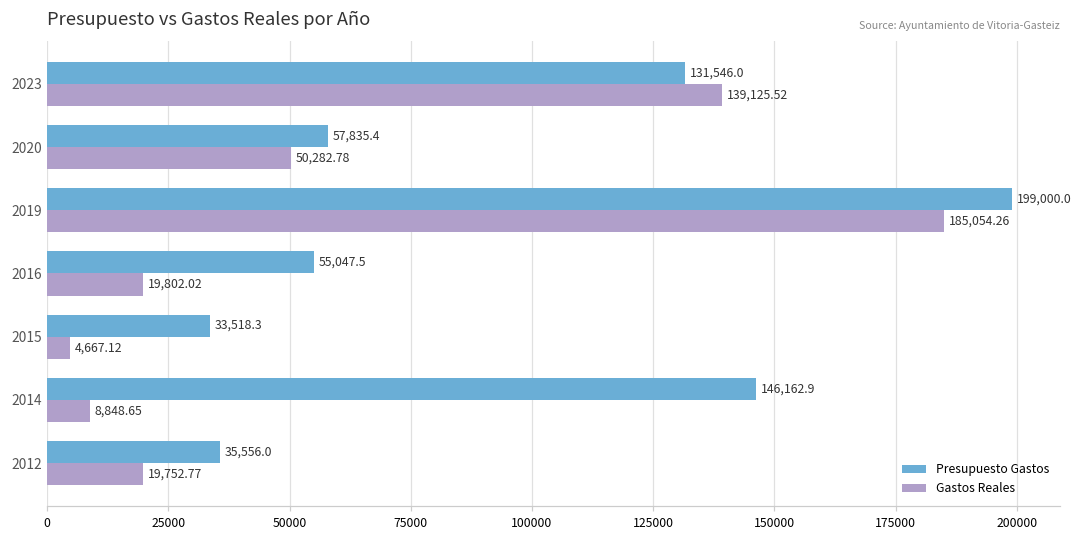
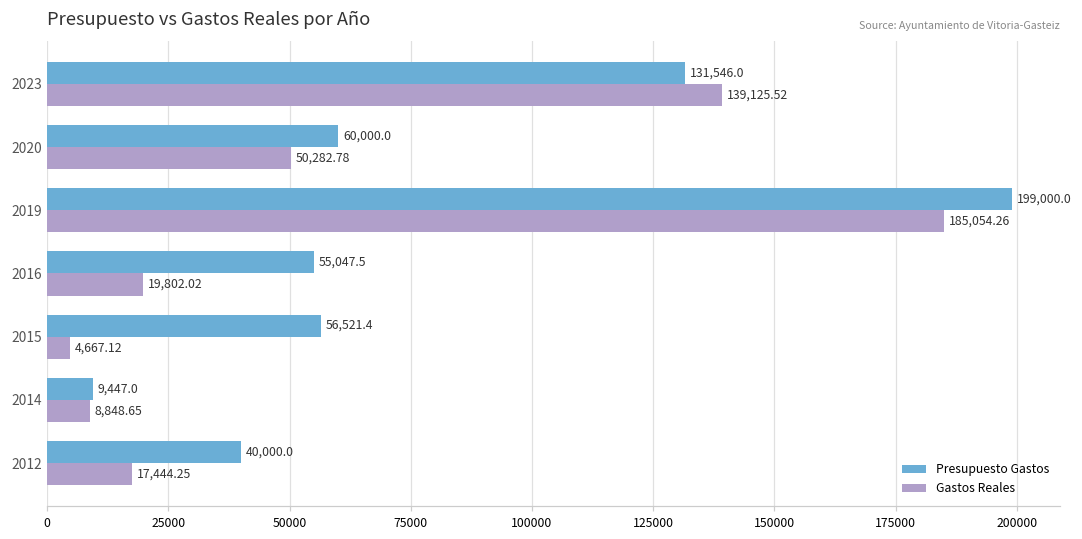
  {
    "Presupuesto Gastos": {
      "2023": "131,546.0",
-     "2020": "57,835.4",
+     "2020": "60,000.0",
      "2019": "199,000.0",
      "2016": "55,047.5",
-     "2015": "33,518.3",
-     "2014": "146,162.9",
-     "2012": "35,556.0"
+     "2015": "56,521.4",
+     "2014": "9,447.0",
+     "2012": "40,000.0"
    },
    "Gastos Reales": {
      "2023": "139,125.52",
      "2020": "50,282.78",
      "2019": "185,054.26",
      "2016": "19,802.02",
      "2015": "4,667.12",
      "2014": "8,848.65",
-     "2012": "19,752.77"
+     "2012": "17,444.25"
    }
  }
